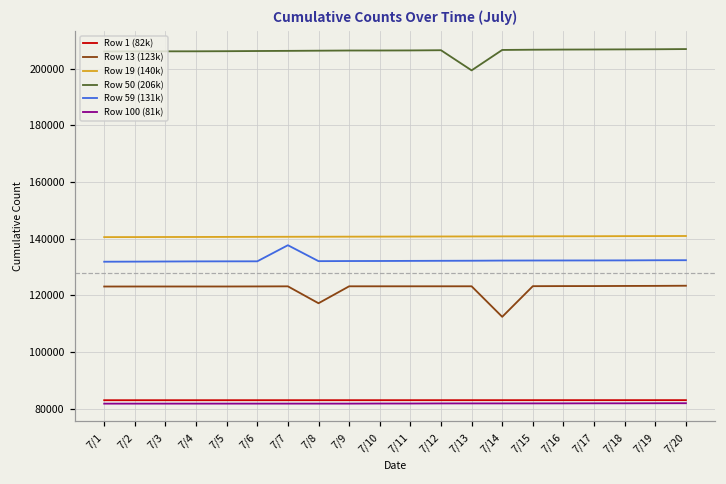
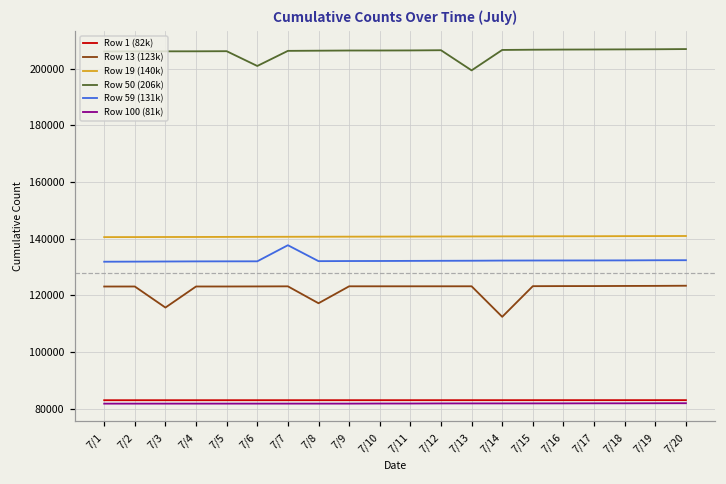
  {
    "Row 1 (82k)": {
      "7/1": 83000,
      "7/2": 83000,
      "7/3": 83000,
      "7/4": 83000,
      "7/5": 83000,
      "7/6": 83000,
      "7/7": 83000,
      "7/8": 83000,
      "7/9": 83000,
      "7/10": 83000,
      "7/11": 83000,
      "7/12": 83000,
      "7/13": 83000,
      "7/14": 83000,
      "7/15": 83000,
      "7/16": 83000,
      "7/17": 83000,
      "7/18": 83000,
      "7/19": 83000,
      "7/20": 83000
    },
    "Row 13 (123k)": {
      "7/1": 123000,
      "7/2": 123000,
-     "7/3": 123000,
+     "7/3": 116000,
      "7/4": 123000,
      "7/5": 123000,
      "7/6": 123000,
      "7/7": 123000,
      "7/8": 117000,
      "7/9": 123000,
      "7/10": 123000,
      "7/11": 123000,
      "7/12": 123000,
      "7/13": 123000,
      "7/14": 112000,
      "7/15": 123000,
      "7/16": 123000,
      "7/17": 123000,
      "7/18": 123000,
      "7/19": 123000,
      "7/20": 123000
    },
    "Row 19 (140k)": {
      "7/1": 141000,
      "7/2": 141000,
      "7/3": 141000,
      "7/4": 141000,
      "7/5": 141000,
      "7/6": 141000,
      "7/7": 141000,
      "7/8": 141000,
      "7/9": 141000,
      "7/10": 141000,
      "7/11": 141000,
      "7/12": 141000,
      "7/13": 141000,
      "7/14": 141000,
      "7/15": 141000,
      "7/16": 141000,
      "7/17": 141000,
      "7/18": 141000,
      "7/19": 141000,
      "7/20": 141000
    },
    "Row 50 (206k)": {
      "7/4": 206000,
      "7/5": 206000,
-     "7/6": 206000,
+     "7/6": 201000,
      "7/7": 206000,
      "7/8": 206000,
      "7/9": 206000,
      "7/10": 206000,
      "7/11": 207000,
      "7/12": 207000,
      "7/13": 199000,
      "7/14": 207000,
      "7/15": 207000,
      "7/16": 207000,
      "7/17": 207000,
      "7/18": 207000,
      "7/19": 207000,
      "7/20": 207000
    },
    "Row 59 (131k)": {
      "7/1": 132000,
      "7/2": 132000,
      "7/3": 132000,
      "7/4": 132000,
      "7/5": 132000,
      "7/6": 132000,
      "7/7": 138000,
      "7/8": 132000,
      "7/9": 132000,
      "7/10": 132000,
      "7/11": 132000,
      "7/12": 132000,
      "7/13": 132000,
      "7/14": 132000,
      "7/15": 132000,
      "7/16": 132000,
      "7/17": 132000,
      "7/18": 132000,
      "7/19": 132000,
      "7/20": 132000
    },
    "Row 100 (81k)": {
      "7/1": 82000,
      "7/2": 82000,
      "7/3": 82000,
      "7/4": 82000,
      "7/5": 82000,
      "7/6": 82000,
      "7/7": 82000,
      "7/8": 82000,
      "7/9": 82000,
      "7/10": 82000,
      "7/11": 82000,
      "7/12": 82000,
      "7/13": 82000,
      "7/14": 82000,
      "7/15": 82000,
      "7/16": 82000,
      "7/17": 82000,
      "7/18": 82000,
      "7/19": 82000,
      "7/20": 82000
    }
  }
